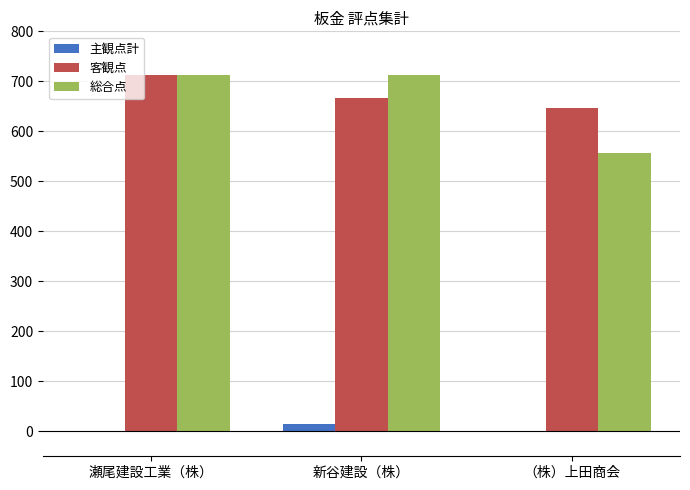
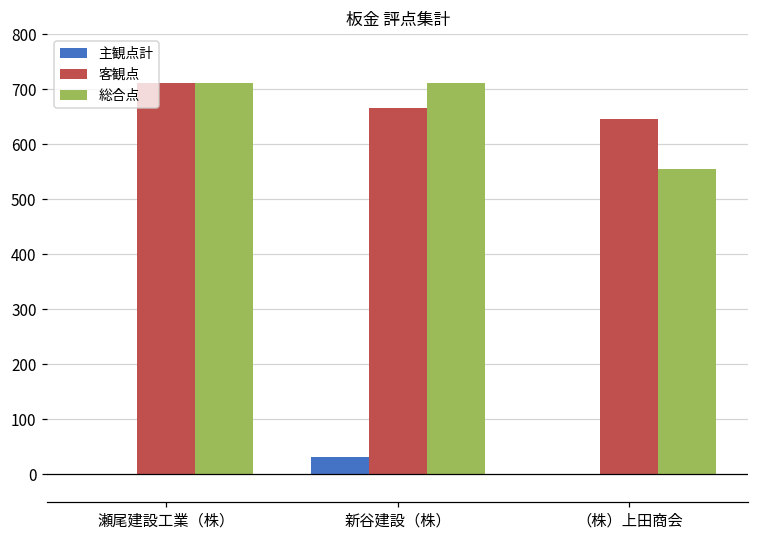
  {
    "主観点計": {
      "瀬尾建設工業（株）": 0,
-     "新谷建設（株）": 20,
+     "新谷建設（株）": 30,
      "（株）上田商会": 0
    },
    "客観点": {
      "瀬尾建設工業（株）": 710,
      "新谷建設（株）": 670,
      "（株）上田商会": 650
    },
    "総合点": {
      "瀬尾建設工業（株）": 710,
      "新谷建設（株）": 710,
      "（株）上田商会": 560
    }
  }
